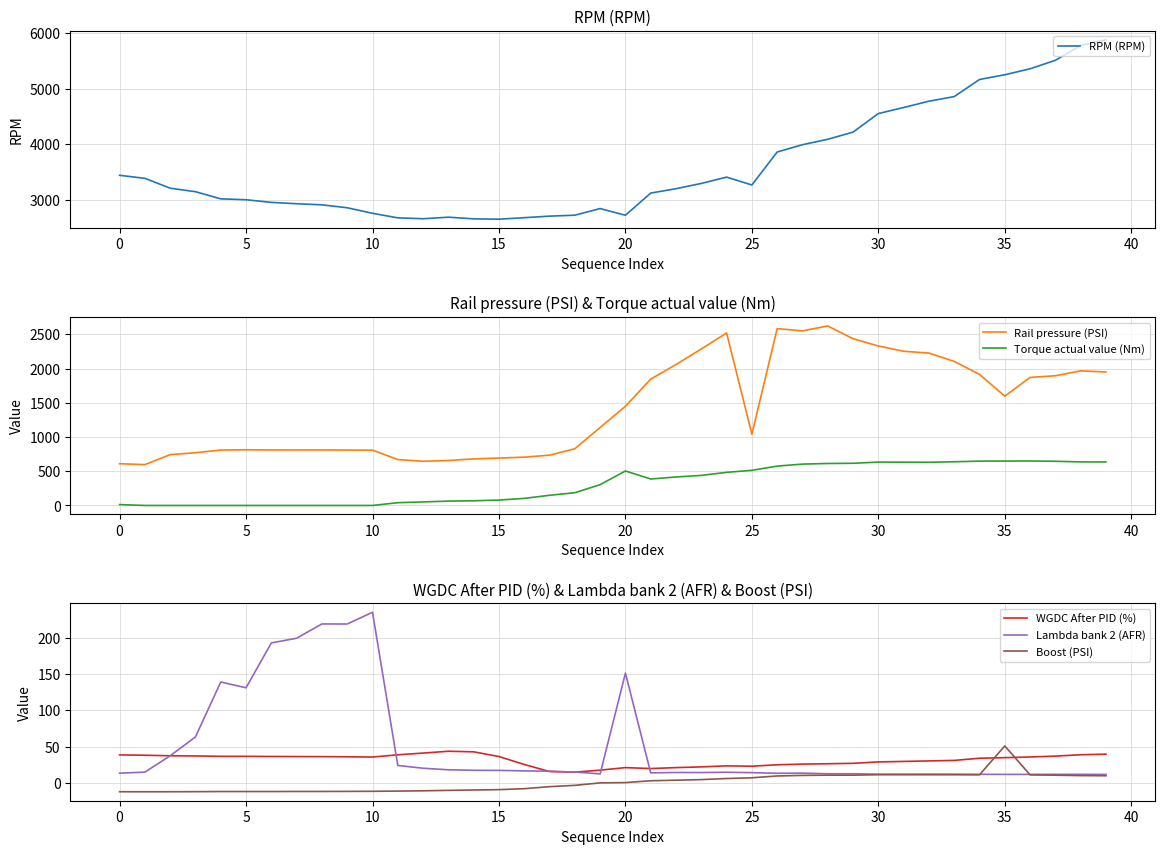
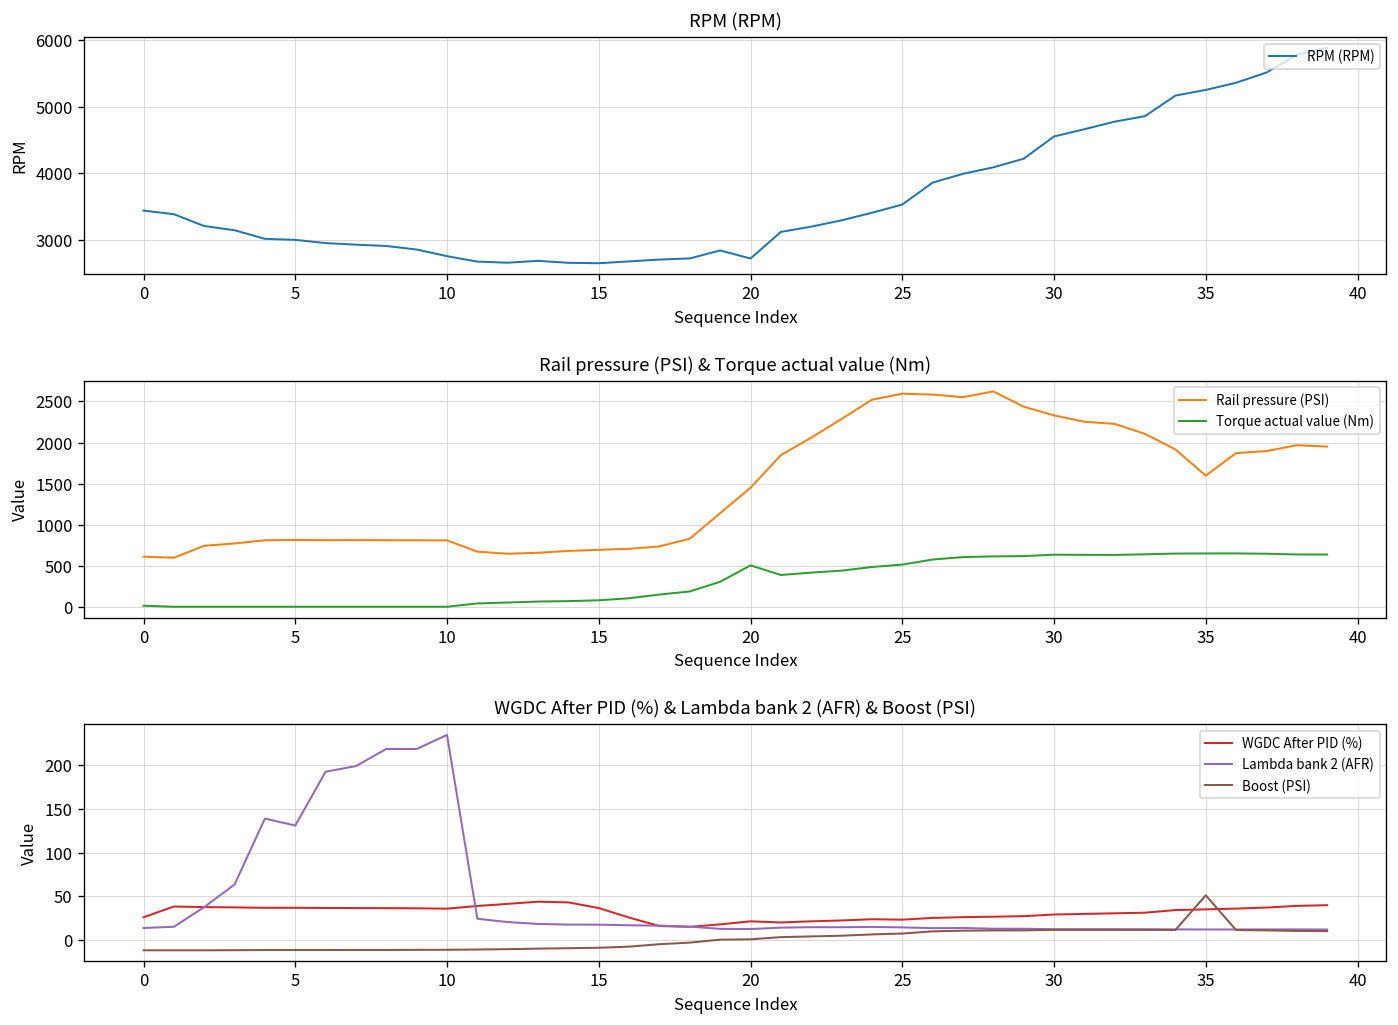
  {
    "RPM (RPM)": {
      "0": 3400,
      "5": 3000,
      "10": 2800,
      "15": 2600,
      "20": 2700,
-     "25": 3300,
+     "25": 3500,
      "30": 4600,
      "35": 5300
    },
    "Rail pressure (PSI) & Torque actual value (Nm)": {
      "Rail pressure (PSI)": {
        "0": 600,
        "5": 800,
        "10": 800,
        "15": 700,
        "20": 1400,
-       "25": 1000,
+       "25": 2600,
        "30": 2300,
        "35": 1600
      },
      "Torque actual value (Nm)": {
        "0": 0,
        "5": 0,
        "10": 0,
        "15": 100,
        "20": 500,
        "25": 500,
        "30": 600,
        "35": 600
      }
    },
    "WGDC After PID (%) & Lambda bank 2 (AFR) & Boost (PSI)": {
      "WGDC After PID (%)": {
-       "0": 40,
+       "0": 30,
        "5": 40,
        "10": 40,
        "15": 40,
        "20": 20,
        "25": 20,
        "30": 30,
        "35": 40
      },
      "Lambda bank 2 (AFR)": {
        "0": 10,
        "5": 130,
        "10": 230,
        "15": 20,
-       "20": 150,
+       "20": 10,
        "25": 10,
        "35": 10
      },
      "Boost (PSI)": {
        "0": -10,
        "5": -10,
        "10": -10,
        "15": -10,
        "20": 0,
        "25": 10,
        "35": 50
      }
    }
  }
